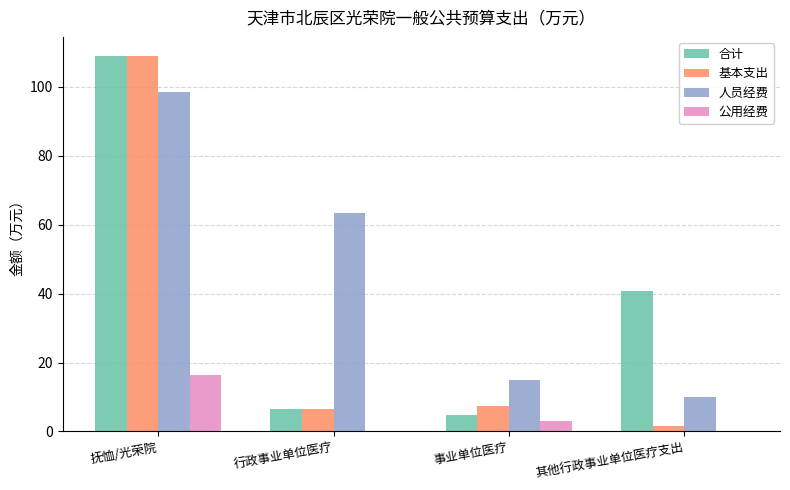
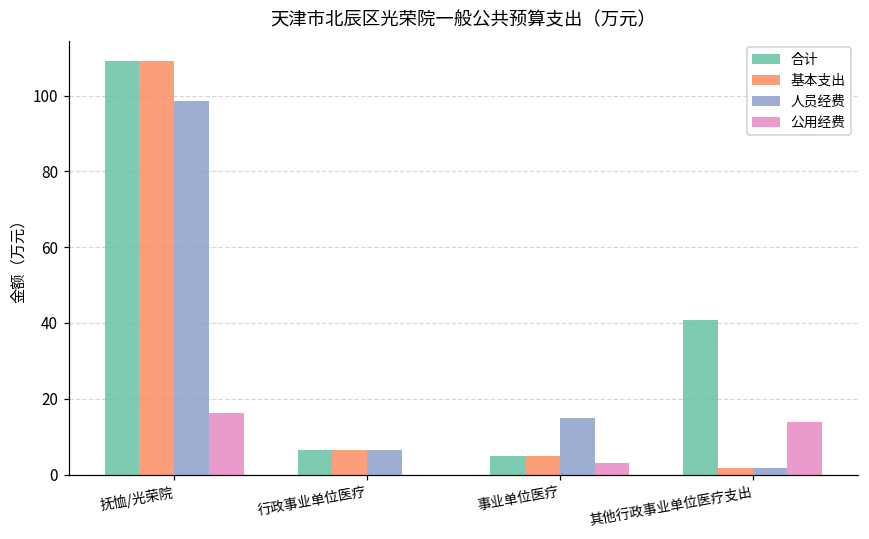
  {
    "合计": {
      "抚恤/光荣院": 109,
      "行政事业单位医疗": 6,
      "事业单位医疗": 5,
      "其他行政事业单位医疗支出": 41
    },
    "基本支出": {
      "抚恤/光荣院": 109,
      "行政事业单位医疗": 6,
-     "事业单位医疗": 7,
+     "事业单位医疗": 5,
      "其他行政事业单位医疗支出": 2
    },
    "人员经费": {
      "抚恤/光荣院": 99,
-     "行政事业单位医疗": 63,
+     "行政事业单位医疗": 6,
      "事业单位医疗": 15,
-     "其他行政事业单位医疗支出": 10
+     "其他行政事业单位医疗支出": 2
    },
    "公用经费": {
      "抚恤/光荣院": 16,
      "行政事业单位医疗": 0,
      "事业单位医疗": 3,
-     "其他行政事业单位医疗支出": 0
+     "其他行政事业单位医疗支出": 14
    }
  }
